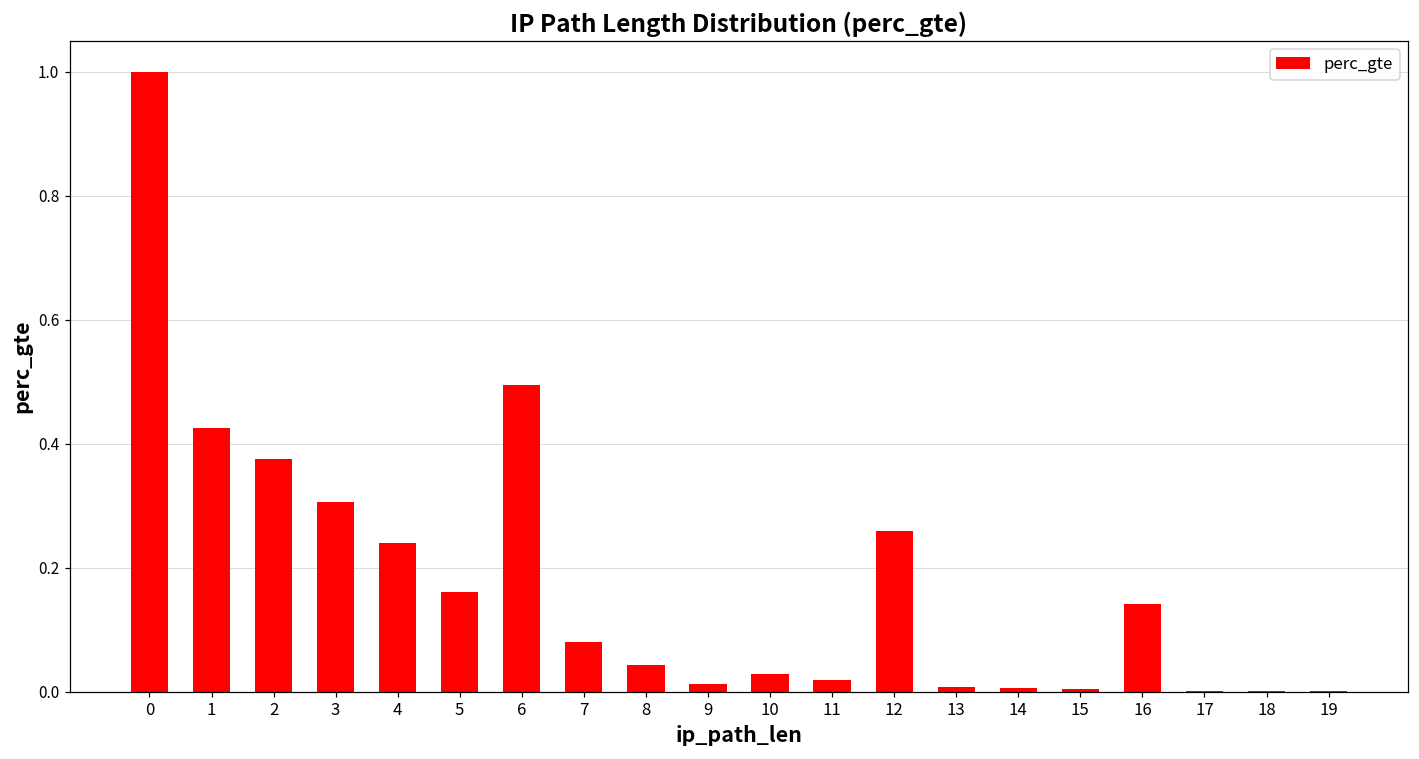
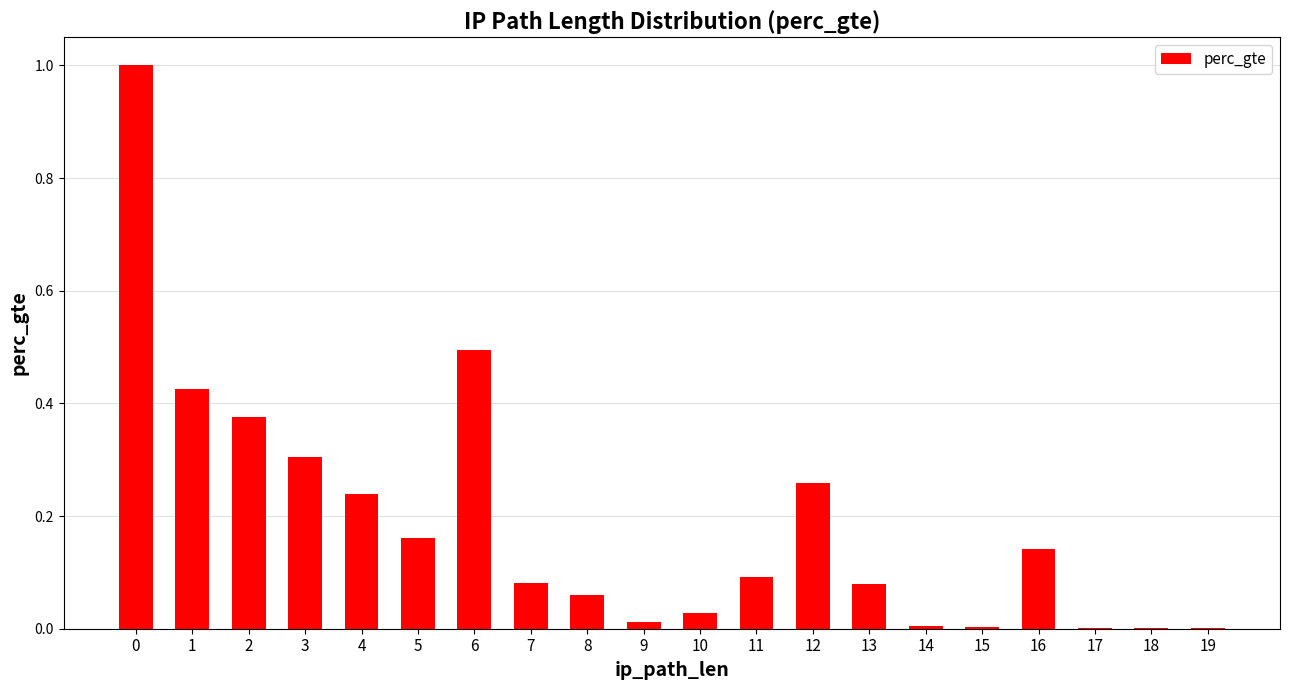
  {
    "0": 1.00,
    "1": 0.43,
    "2": 0.38,
    "3": 0.31,
    "4": 0.24,
    "5": 0.16,
    "6": 0.49,
    "7": 0.08,
-   "8": 0.04,
+   "8": 0.06,
    "9": 0.01,
    "10": 0.03,
-   "11": 0.02,
+   "11": 0.09,
    "12": 0.26,
-   "13": 0.01,
+   "13": 0.08,
    "14": 0.01,
    "16": 0.14
  }
